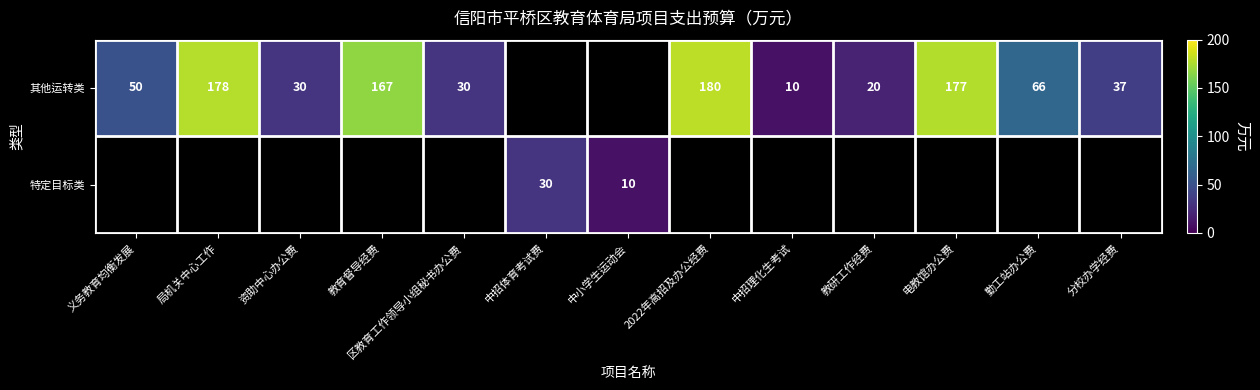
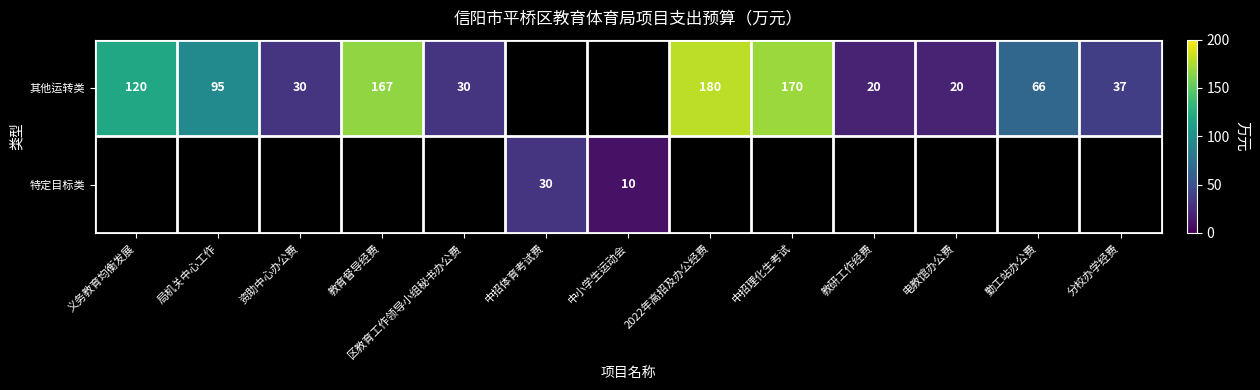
  {
    "其他运转类": {
-     "义务教育均衡发展": 50,
-     "局机关中心工作": 178,
+     "义务教育均衡发展": 120,
+     "局机关中心工作": 95,
      "资助中心办公费": 30,
      "教育督导经费": 167,
      "区教育工作领导小组秘书办公费": 30,
      "2022年高招及办公经费": 180,
-     "中招理化生考试": 10,
+     "中招理化生考试": 170,
      "教研工作经费": 20,
-     "电教馆办公费": 177,
+     "电教馆办公费": 20,
      "勤工站办公费": 66,
      "分校办学经费": 37
    },
    "特定目标类": {
      "中招体育考试费": 30,
      "中小学生运动会": 10
    }
  }
